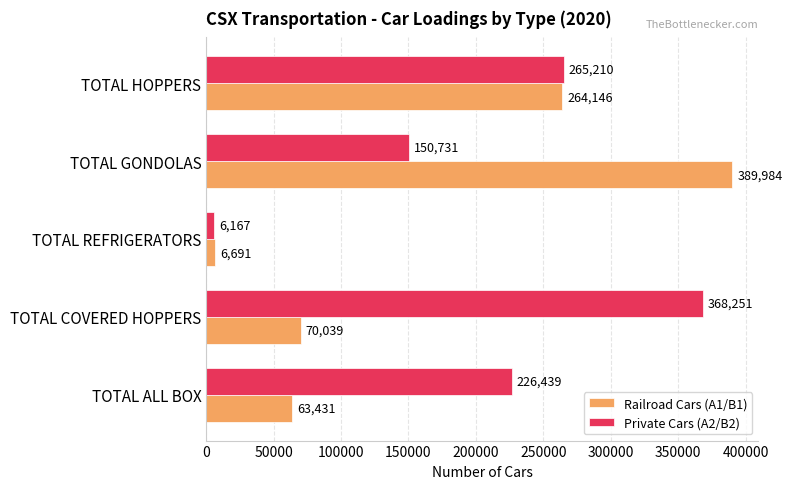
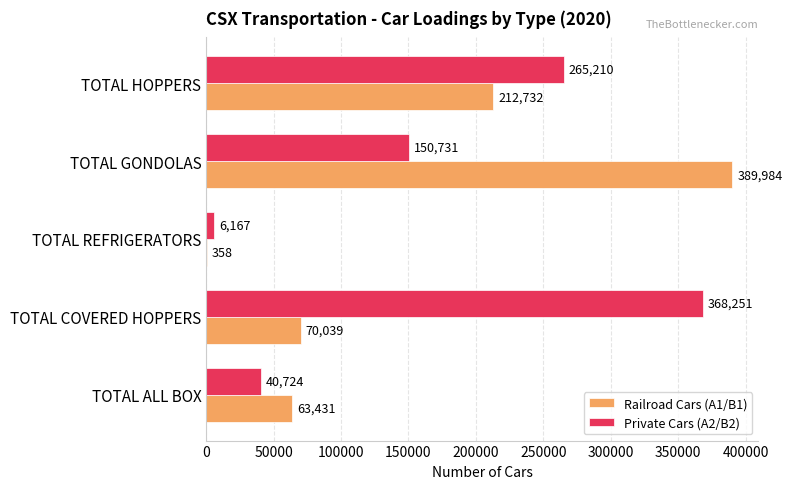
  {
    "Railroad Cars (A1/B1)": {
-     "TOTAL HOPPERS": "264,146",
+     "TOTAL HOPPERS": "212,732",
      "TOTAL GONDOLAS": "389,984",
-     "TOTAL REFRIGERATORS": "6,691",
+     "TOTAL REFRIGERATORS": "358",
      "TOTAL COVERED HOPPERS": "70,039",
      "TOTAL ALL BOX": "63,431"
    },
    "Private Cars (A2/B2)": {
      "TOTAL HOPPERS": "265,210",
      "TOTAL GONDOLAS": "150,731",
      "TOTAL REFRIGERATORS": "6,167",
      "TOTAL COVERED HOPPERS": "368,251",
-     "TOTAL ALL BOX": "226,439"
+     "TOTAL ALL BOX": "40,724"
    }
  }
